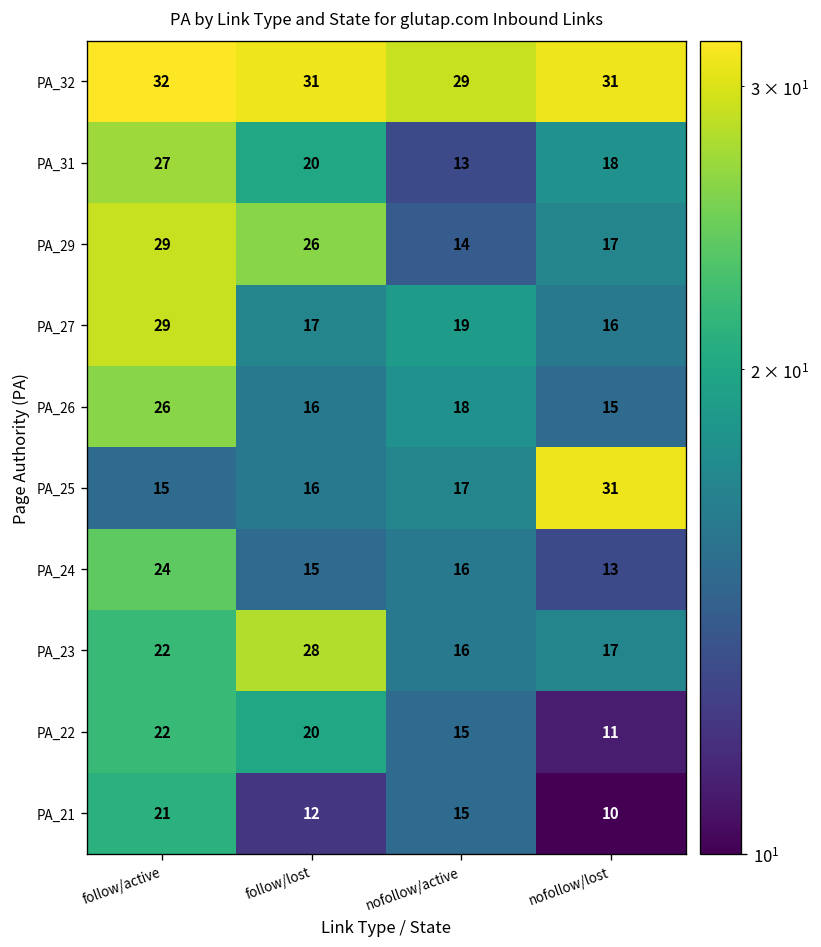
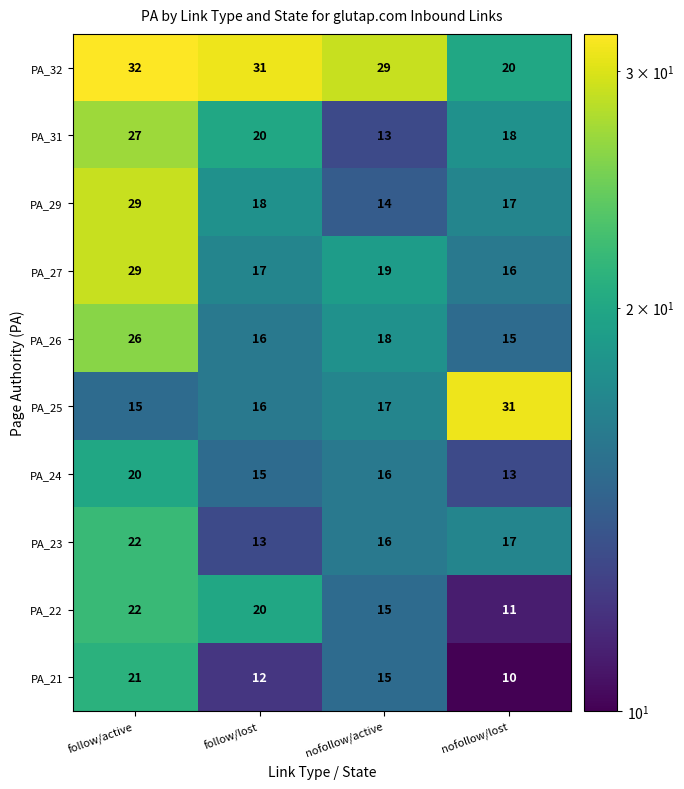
  {
    "PA_32": {
      "follow/active": 32,
      "follow/lost": 31,
      "nofollow/active": 29,
-     "nofollow/lost": 31
+     "nofollow/lost": 20
    },
    "PA_31": {
      "follow/active": 27,
      "follow/lost": 20,
      "nofollow/active": 13,
      "nofollow/lost": 18
    },
    "PA_29": {
      "follow/active": 29,
-     "follow/lost": 26,
+     "follow/lost": 18,
      "nofollow/active": 14,
      "nofollow/lost": 17
    },
    "PA_27": {
      "follow/active": 29,
      "follow/lost": 17,
      "nofollow/active": 19,
      "nofollow/lost": 16
    },
    "PA_26": {
      "follow/active": 26,
      "follow/lost": 16,
      "nofollow/active": 18,
      "nofollow/lost": 15
    },
    "PA_25": {
      "follow/active": 15,
      "follow/lost": 16,
      "nofollow/active": 17,
      "nofollow/lost": 31
    },
    "PA_24": {
-     "follow/active": 24,
+     "follow/active": 20,
      "follow/lost": 15,
      "nofollow/active": 16,
      "nofollow/lost": 13
    },
    "PA_23": {
      "follow/active": 22,
-     "follow/lost": 28,
+     "follow/lost": 13,
      "nofollow/active": 16,
      "nofollow/lost": 17
    },
    "PA_22": {
      "follow/active": 22,
      "follow/lost": 20,
      "nofollow/active": 15,
      "nofollow/lost": 11
    },
    "PA_21": {
      "follow/active": 21,
      "follow/lost": 12,
      "nofollow/active": 15,
      "nofollow/lost": 10
    }
  }
